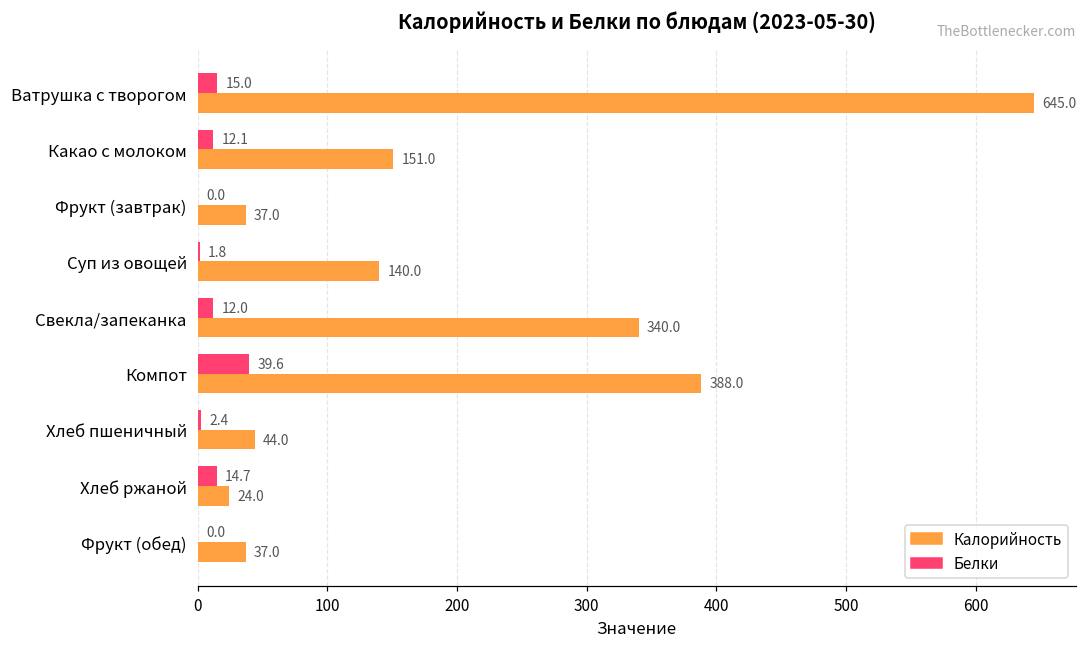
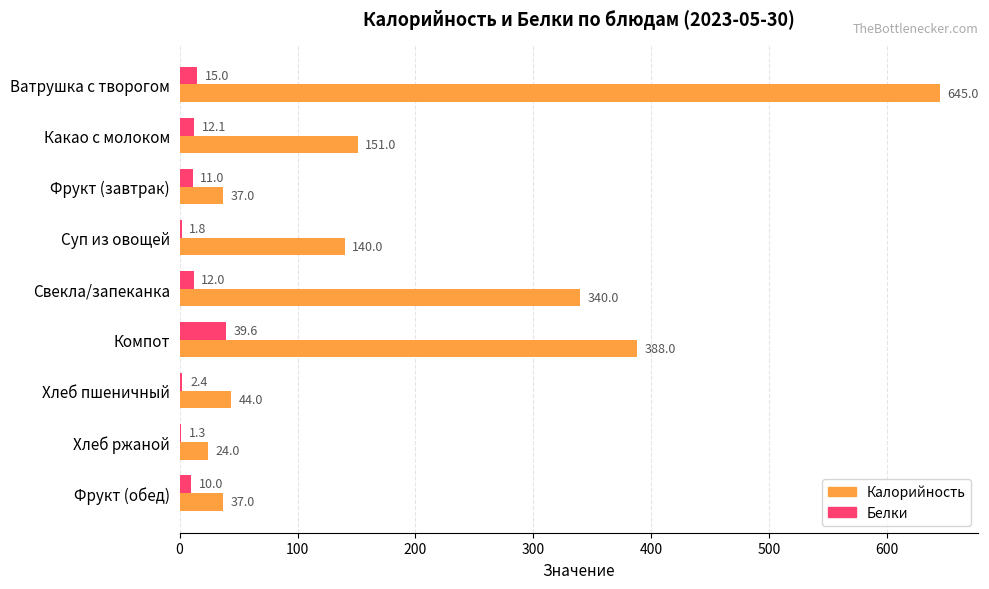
  {
    "Калорийность": {
      "Ватрушка с творогом": 645.0,
      "Какао с молоком": 151.0,
      "Фрукт (завтрак)": 37.0,
      "Суп из овощей": 140.0,
      "Свекла/запеканка": 340.0,
      "Компот": 388.0,
      "Хлеб пшеничный": 44.0,
      "Хлеб ржаной": 24.0,
      "Фрукт (обед)": 37.0
    },
    "Белки": {
      "Ватрушка с творогом": 15.0,
      "Какао с молоком": 12.1,
-     "Фрукт (завтрак)": 0.0,
+     "Фрукт (завтрак)": 11.0,
      "Суп из овощей": 1.8,
      "Свекла/запеканка": 12.0,
      "Компот": 39.6,
      "Хлеб пшеничный": 2.4,
-     "Хлеб ржаной": 14.7,
-     "Фрукт (обед)": 0.0
+     "Хлеб ржаной": 1.3,
+     "Фрукт (обед)": 10.0
    }
  }
